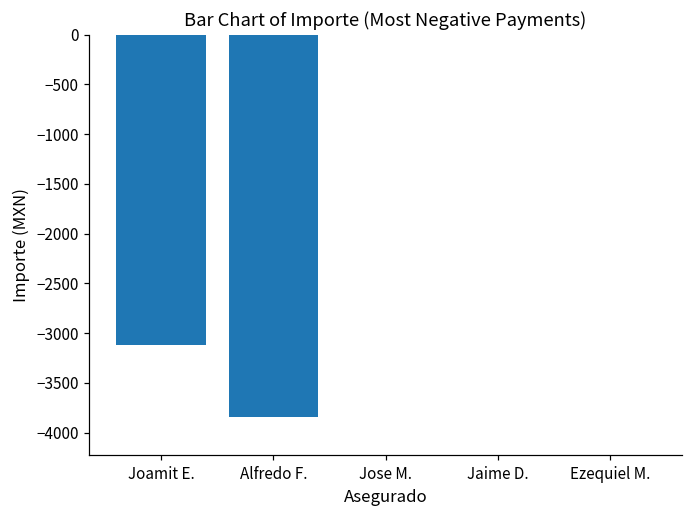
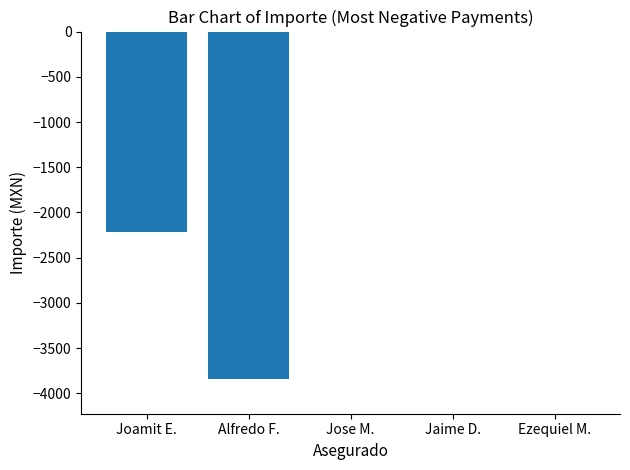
  {
-   "Joamit E.": -3100,
+   "Joamit E.": -2200,
    "Alfredo F.": -3800
  }
